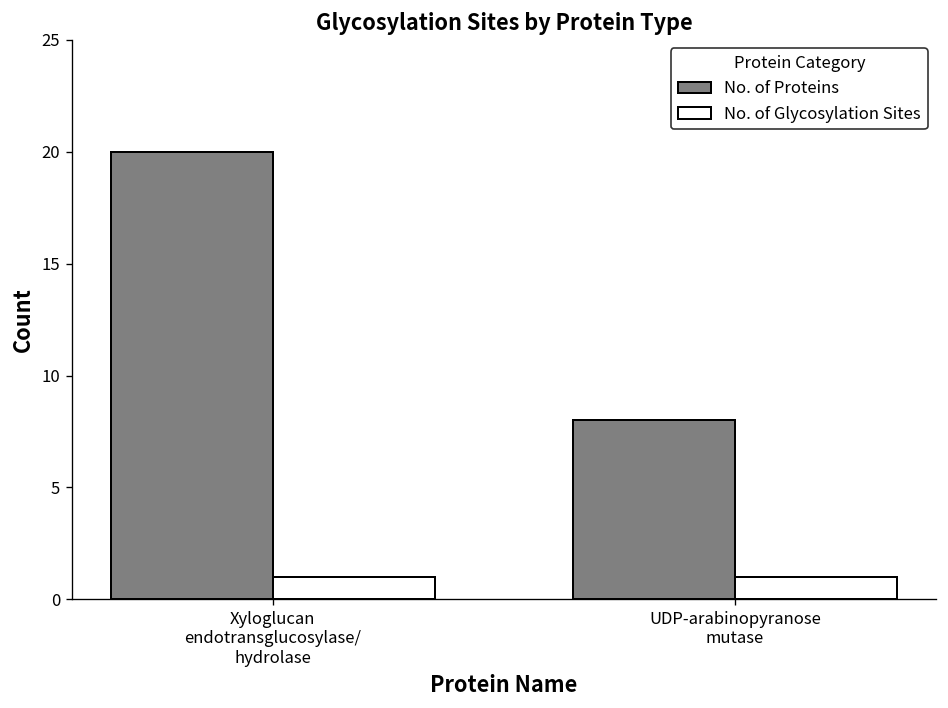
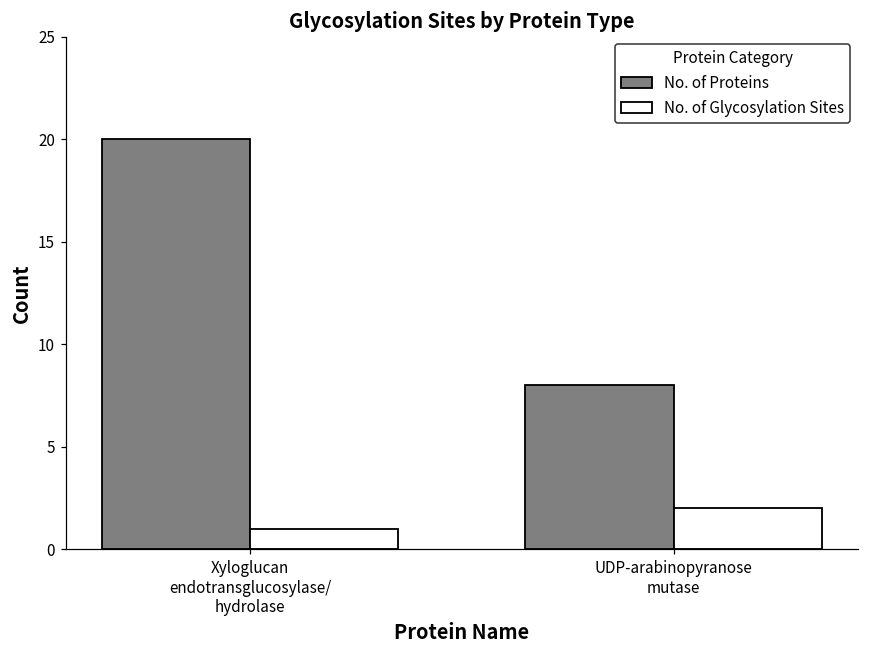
  {
    "No. of Proteins": {
      "Xyloglucan endotransglucosylase/ hydrolase": 20,
      "UDP-arabinopyranose mutase": 8
    },
    "No. of Glycosylation Sites": {
      "Xyloglucan endotransglucosylase/ hydrolase": 1,
-     "UDP-arabinopyranose mutase": 1
+     "UDP-arabinopyranose mutase": 2
    }
  }
